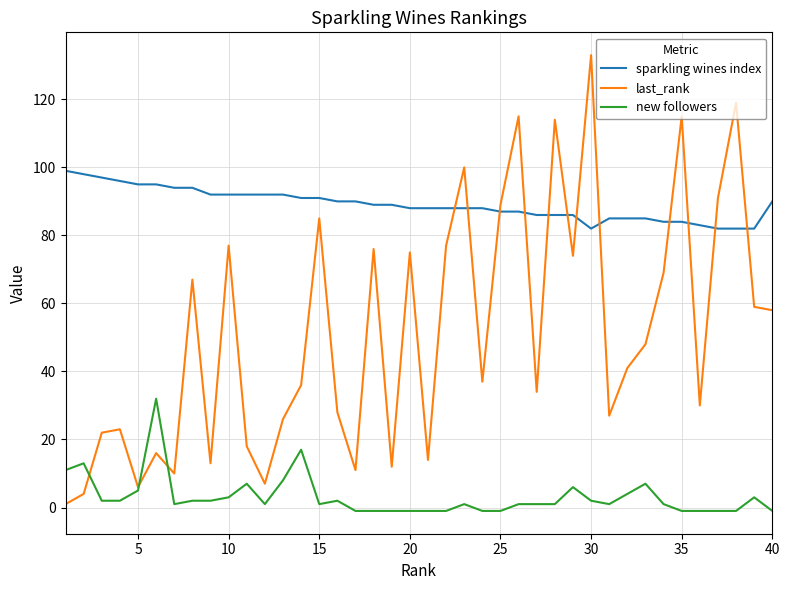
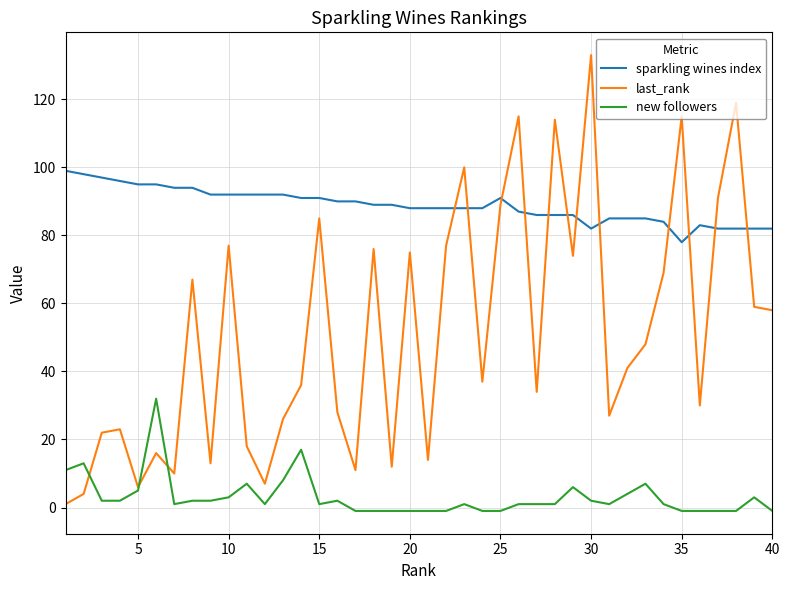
  {
    "sparkling wines index": {
      "5": 95,
      "10": 92,
      "15": 91,
      "20": 88,
-     "25": 87,
+     "25": 91,
      "30": 82,
-     "35": 84,
-     "40": 90
+     "35": 78,
+     "40": 82
    },
    "last_rank": {
      "5": 6,
      "10": 77,
      "15": 85,
      "20": 75,
      "25": 89,
      "30": 133,
      "40": 58
    },
    "new followers": {
      "5": 5,
      "10": 3,
      "15": 1,
      "20": -1,
      "25": -1,
      "30": 2,
      "35": -1,
      "40": -1
    }
  }
